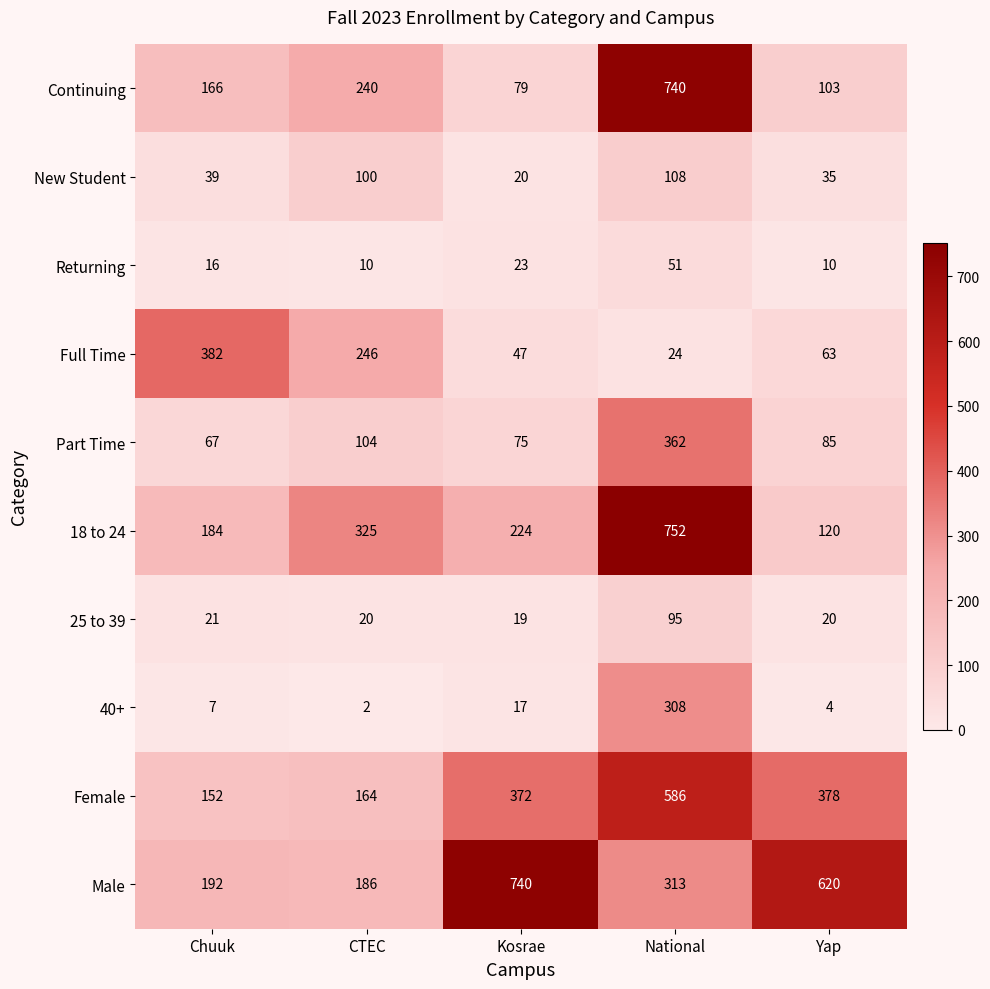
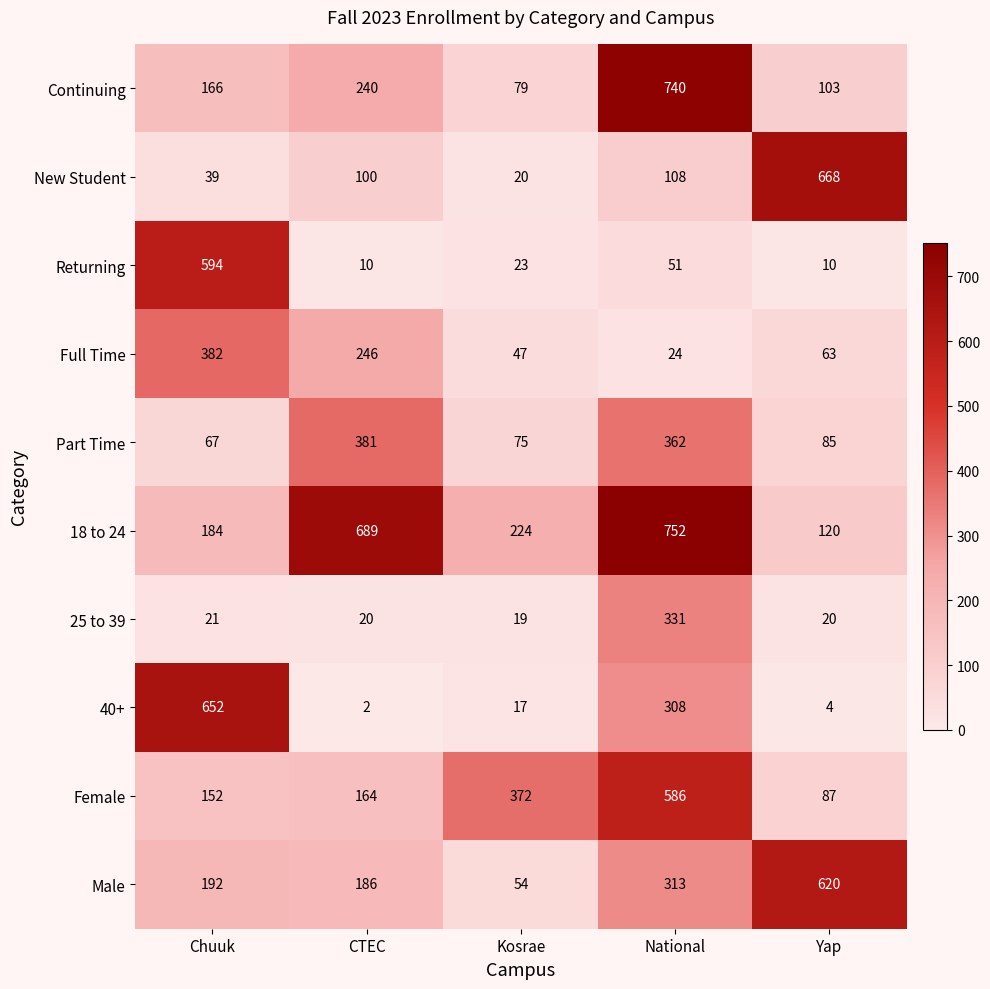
  {
    "Continuing": {
      "Chuuk": 166,
      "CTEC": 240,
      "Kosrae": 79,
      "National": 740,
      "Yap": 103
    },
    "New Student": {
      "Chuuk": 39,
      "CTEC": 100,
      "Kosrae": 20,
      "National": 108,
-     "Yap": 35
+     "Yap": 668
    },
    "Returning": {
-     "Chuuk": 16,
+     "Chuuk": 594,
      "CTEC": 10,
      "Kosrae": 23,
      "National": 51,
      "Yap": 10
    },
    "Full Time": {
      "Chuuk": 382,
      "CTEC": 246,
      "Kosrae": 47,
      "National": 24,
      "Yap": 63
    },
    "Part Time": {
      "Chuuk": 67,
-     "CTEC": 104,
+     "CTEC": 381,
      "Kosrae": 75,
      "National": 362,
      "Yap": 85
    },
    "18 to 24": {
      "Chuuk": 184,
-     "CTEC": 325,
+     "CTEC": 689,
      "Kosrae": 224,
      "National": 752,
      "Yap": 120
    },
    "25 to 39": {
      "Chuuk": 21,
      "CTEC": 20,
      "Kosrae": 19,
-     "National": 95,
+     "National": 331,
      "Yap": 20
    },
    "40+": {
-     "Chuuk": 7,
+     "Chuuk": 652,
      "CTEC": 2,
      "Kosrae": 17,
      "National": 308,
      "Yap": 4
    },
    "Female": {
      "Chuuk": 152,
      "CTEC": 164,
      "Kosrae": 372,
      "National": 586,
-     "Yap": 378
+     "Yap": 87
    },
    "Male": {
      "Chuuk": 192,
      "CTEC": 186,
-     "Kosrae": 740,
+     "Kosrae": 54,
      "National": 313,
      "Yap": 620
    }
  }
